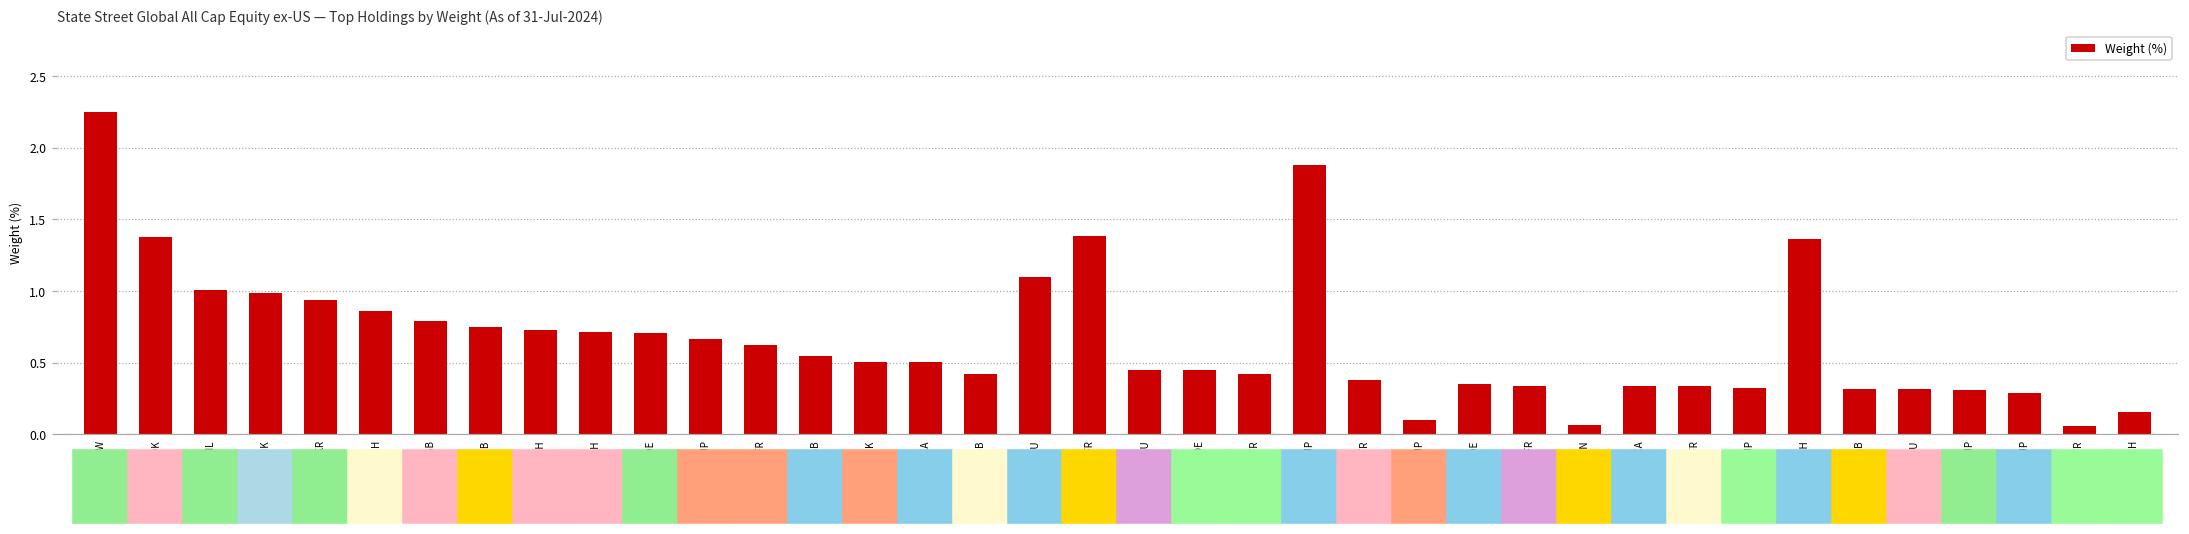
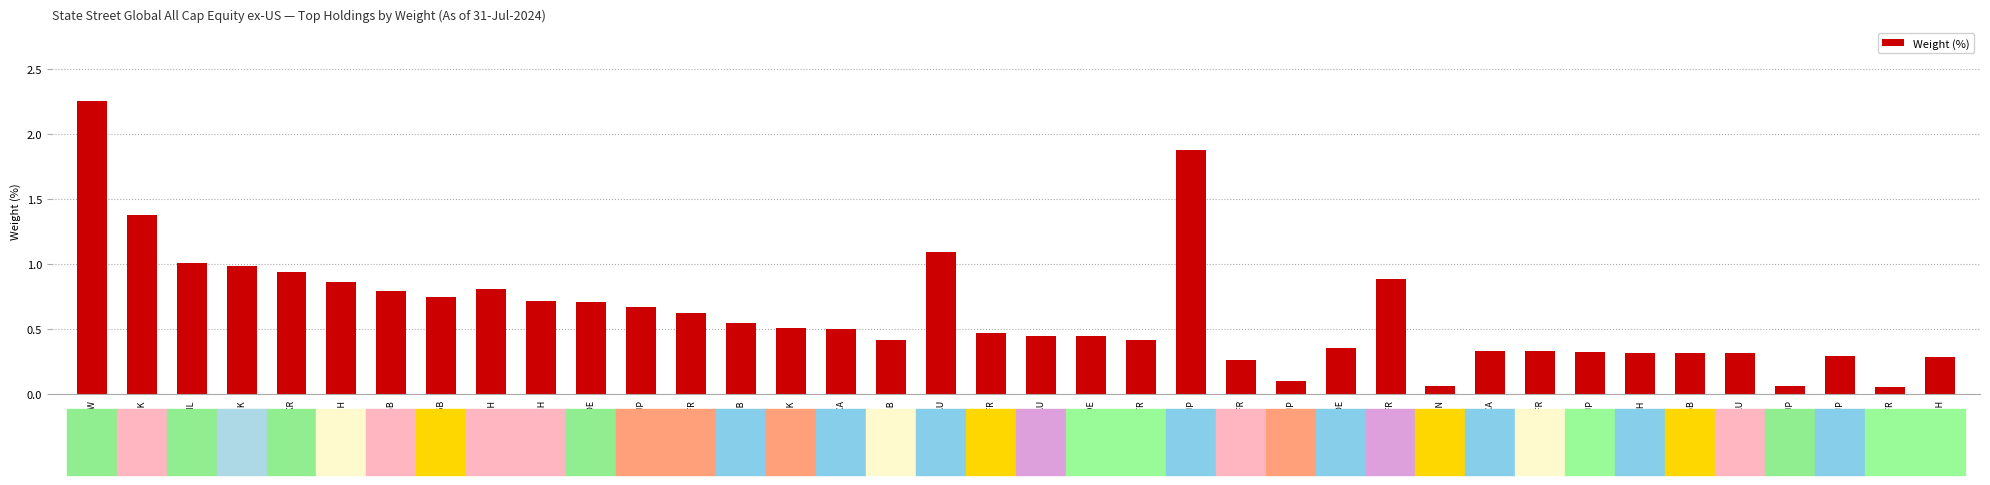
  {
    "2330-TW": 2.25,
    "NOVO.B-DK": 1.38,
    "ASML-NL": 1.01,
    "700-HK": 0.99,
    "005930-KR": 0.94,
    "NESN-CH": 0.86,
    "AZN-GB": 0.79,
    "SHEL-GB": 0.75,
-   "ROG-CH": 0.73,
+   "ROG-CH": 0.81,
    "NOVN-CH": 0.72,
    "SAP-DE": 0.71,
    "7203-JP": 0.67,
    "MC-FR": 0.62,
    "HSBA-GB": 0.55,
    "9988-HK": 0.51,
    "RY-CA": 0.50,
    "ULVR-GB": 0.42,
    "CBA-AU": 1.10,
-   "TTE-FR": 1.38,
+   "TTE-FR": 0.47,
    "BHP-AU": 0.45,
    "SIE-DE": 0.45,
    "SU-FR": 0.42,
    "8306-JP": 1.88,
-   "SAN-FR": 0.38,
+   "SAN-FR": 0.27,
    "6758-JP": 0.10,
    "ALV-DE": 0.35,
-   "AI-FR": 0.34,
+   "AI-FR": 0.88,
    "500325-IN": 0.06,
    "TD-CA": 0.33,
    "OR-FR": 0.33,
    "6501-JP": 0.33,
-   "UBSG-CH": 1.37,
+   "UBSG-CH": 0.32,
    "BP-GB": 0.32,
    "CSL-AU": 0.31,
-   "8035-JP": 0.31,
+   "8035-JP": 0.06,
    "8316-JP": 0.29,
    "AIR-FR": 0.06,
-   "ABBN-CH": 0.15
+   "ABBN-CH": 0.28
  }
